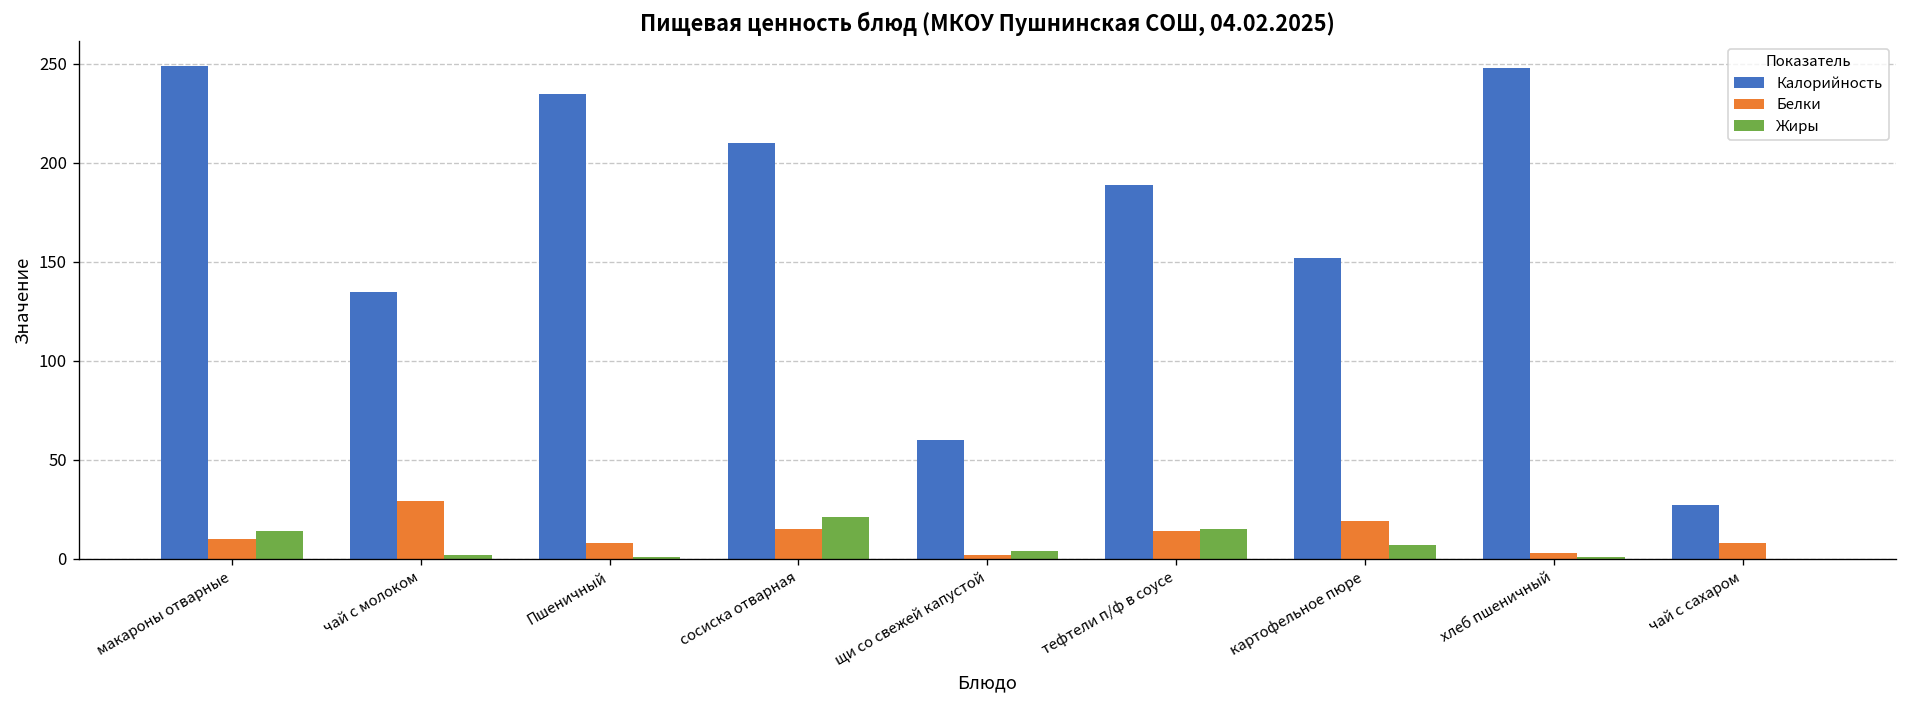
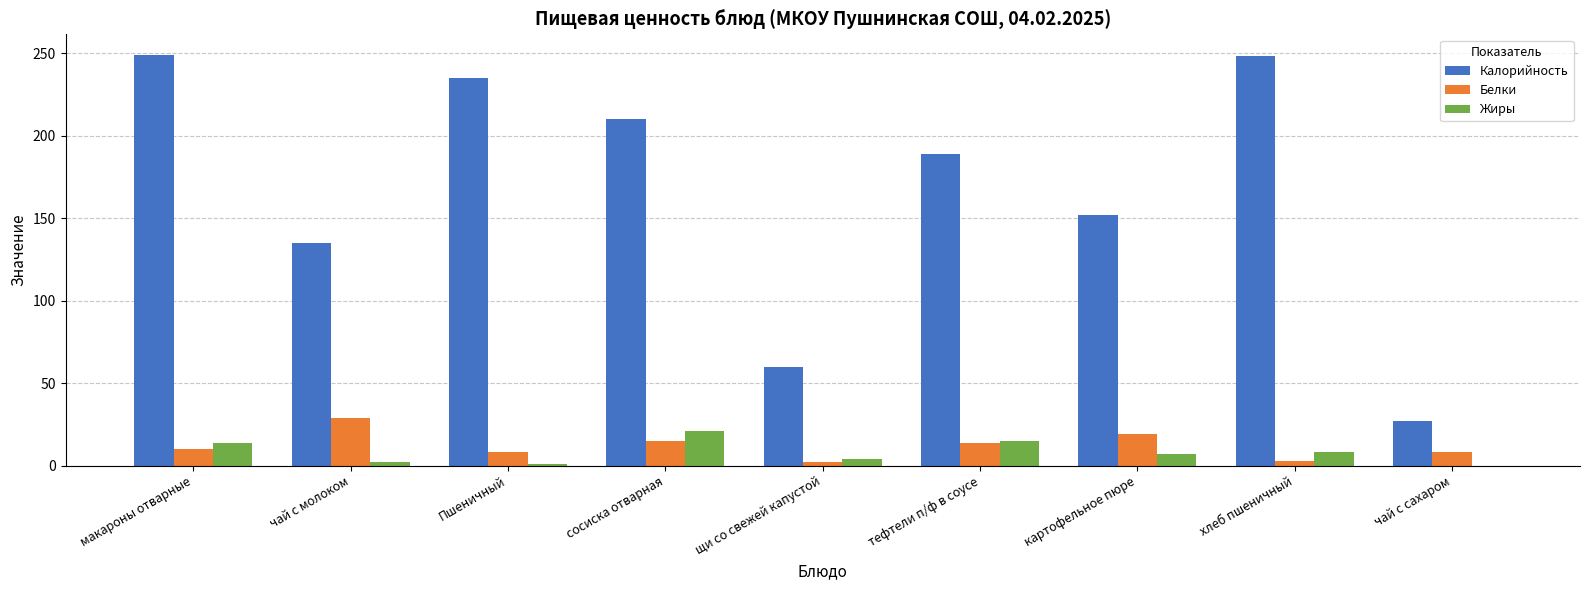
  {
    "Калорийность": {
      "макароны отварные": 249,
      "чай с молоком": 135,
      "Пшеничный": 235,
      "сосиска отварная": 210,
      "щи со свежей капустой": 60,
      "тефтели п/ф в соусе": 189,
      "картофельное пюре": 152,
      "хлеб пшеничный": 248,
      "чай с сахаром": 27
    },
    "Белки": {
      "макароны отварные": 10,
      "чай с молоком": 29,
      "Пшеничный": 8,
      "сосиска отварная": 15,
      "щи со свежей капустой": 2,
      "тефтели п/ф в соусе": 14,
      "картофельное пюре": 19,
      "хлеб пшеничный": 3,
      "чай с сахаром": 8
    },
    "Жиры": {
      "макароны отварные": 14,
      "чай с молоком": 2,
      "сосиска отварная": 21,
      "щи со свежей капустой": 4,
      "тефтели п/ф в соусе": 15,
      "картофельное пюре": 7,
-     "хлеб пшеничный": 1,
+     "хлеб пшеничный": 8,
      "чай с сахаром": 0
    }
  }
